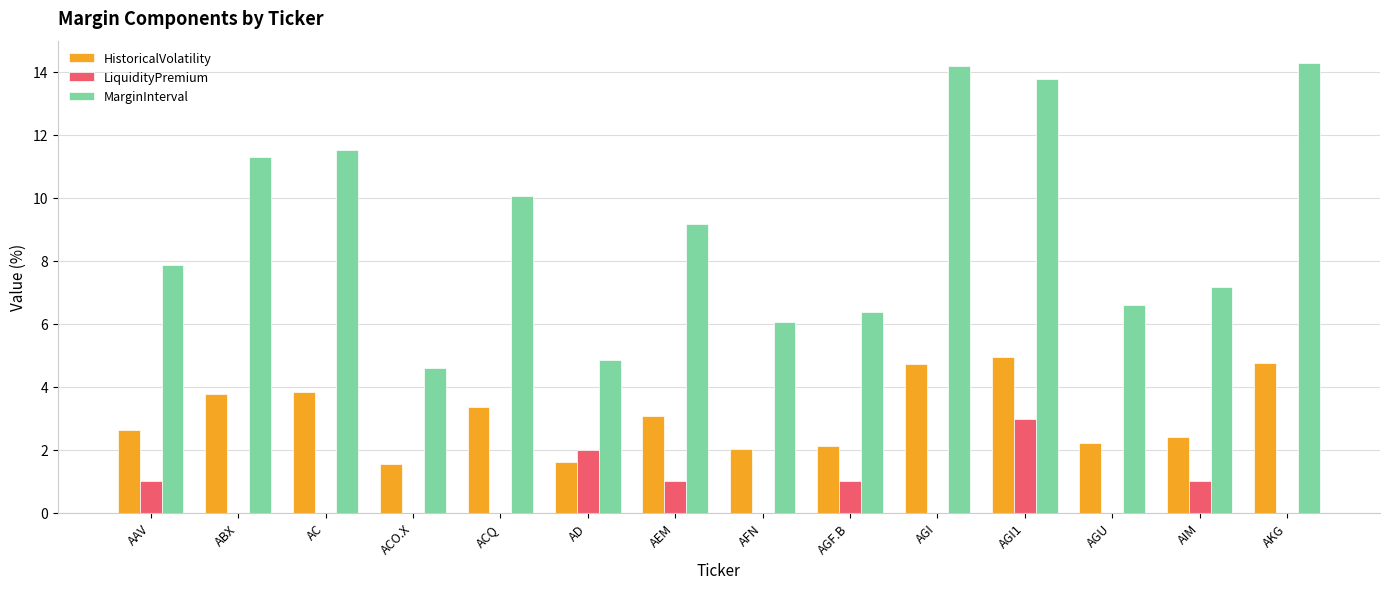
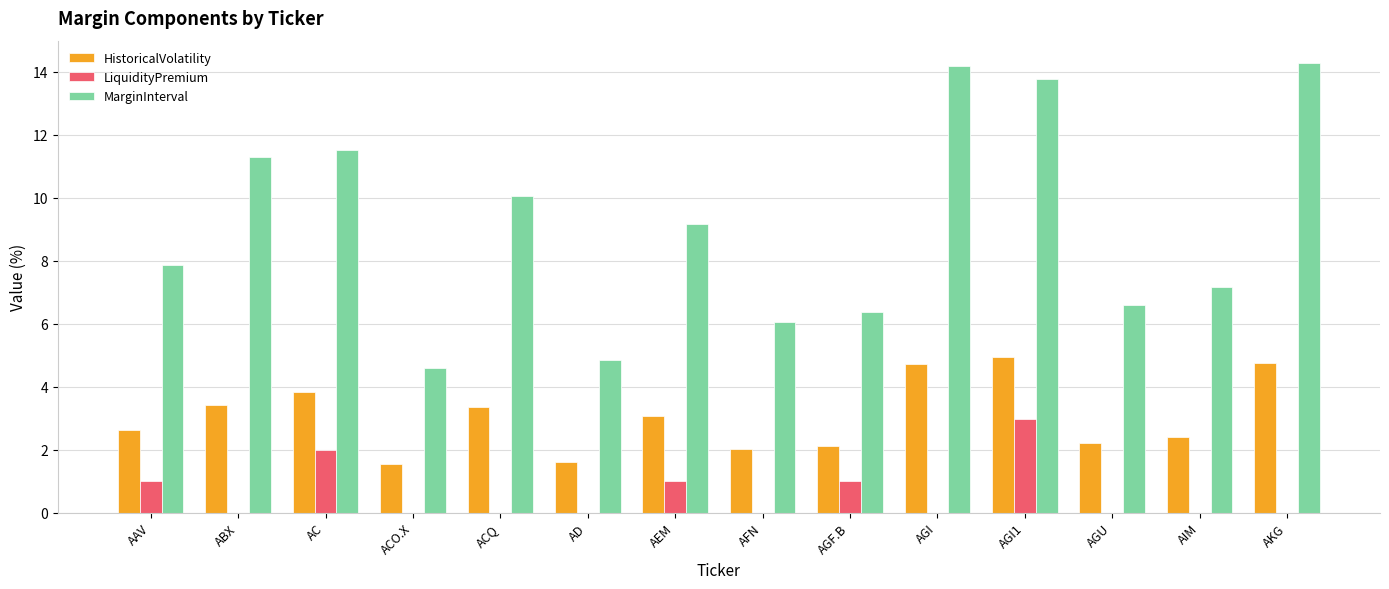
  {
    "HistoricalVolatility": {
      "AAV": 2.6,
-     "ABX": 3.8,
+     "ABX": 3.4,
      "AC": 3.8,
      "ACO.X": 1.5,
      "ACQ": 3.4,
      "AD": 1.6,
      "AEM": 3.1,
      "AFN": 2.0,
      "AGF.B": 2.1,
      "AGI": 4.7,
      "AGI1": 4.9,
      "AGU": 2.2,
      "AIM": 2.4,
      "AKG": 4.8
    },
    "LiquidityPremium": {
      "AAV": 1,
      "ABX": 0,
-     "AC": 0,
+     "AC": 2,
      "ACO.X": 0,
      "ACQ": 0,
-     "AD": 2,
+     "AD": 0,
      "AEM": 1,
      "AFN": 0,
      "AGF.B": 1,
      "AGI": 0,
      "AGI1": 3,
      "AGU": 0,
-     "AIM": 1,
+     "AIM": 0,
      "AKG": 0
    },
    "MarginInterval": {
      "AAV": 7.9,
      "ABX": 11.3,
      "AC": 11.5,
      "ACO.X": 4.6,
      "ACQ": 10.1,
      "AD": 4.8,
      "AEM": 9.2,
      "AFN": 6.1,
      "AGF.B": 6.4,
      "AGI": 14.2,
      "AGI1": 13.8,
      "AGU": 6.6,
      "AIM": 7.2,
      "AKG": 14.3
    }
  }
